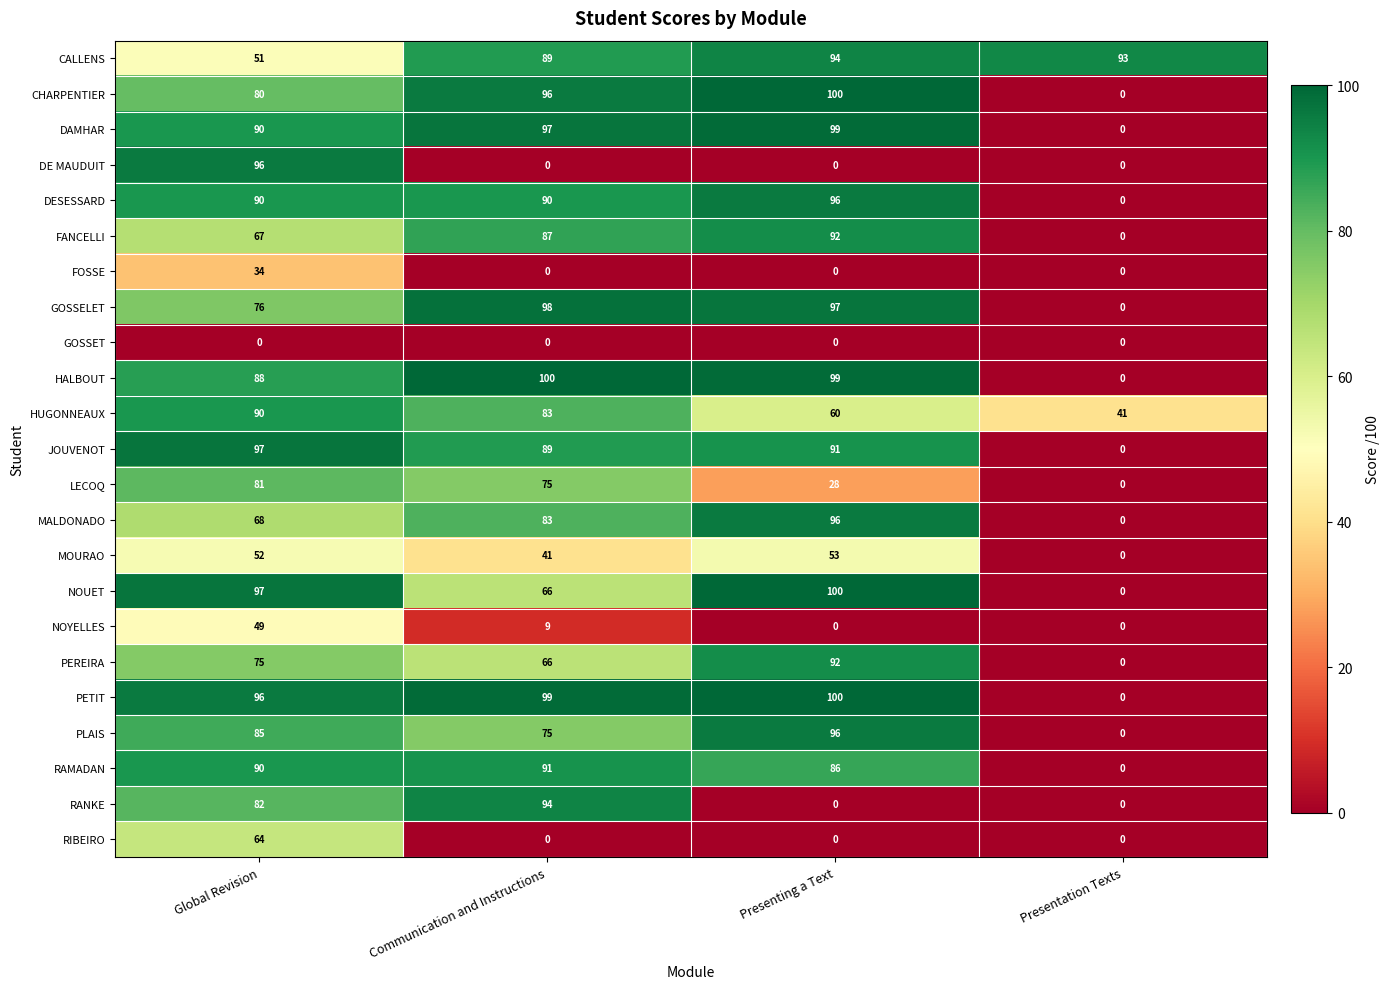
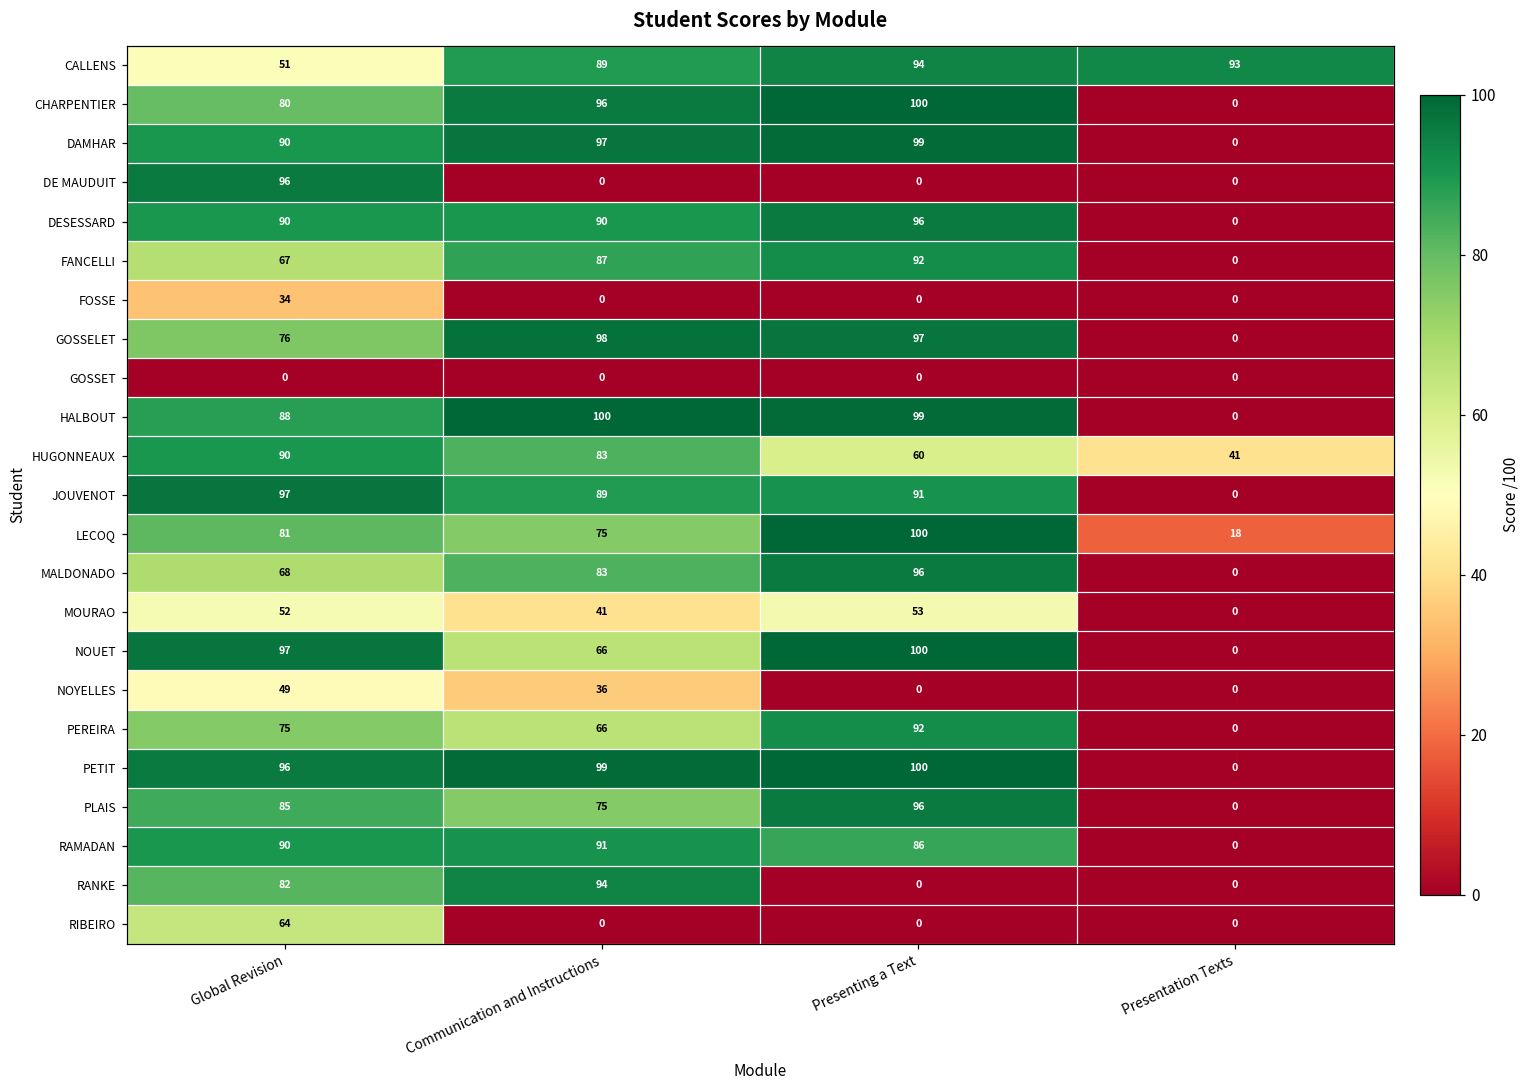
  {
    "CALLENS": {
      "Global Revision": 51,
      "Communication and Instructions": 89,
      "Presenting a Text": 94,
      "Presentation Texts": 93
    },
    "CHARPENTIER": {
      "Global Revision": 80,
      "Communication and Instructions": 96,
      "Presenting a Text": 100,
      "Presentation Texts": 0
    },
    "DAMHAR": {
      "Global Revision": 90,
      "Communication and Instructions": 97,
      "Presenting a Text": 99,
      "Presentation Texts": 0
    },
    "DE MAUDUIT": {
      "Global Revision": 96,
      "Communication and Instructions": 0,
      "Presenting a Text": 0,
      "Presentation Texts": 0
    },
    "DESESSARD": {
      "Global Revision": 90,
      "Communication and Instructions": 90,
      "Presenting a Text": 96,
      "Presentation Texts": 0
    },
    "FANCELLI": {
      "Global Revision": 67,
      "Communication and Instructions": 87,
      "Presenting a Text": 92,
      "Presentation Texts": 0
    },
    "FOSSE": {
      "Global Revision": 34,
      "Communication and Instructions": 0,
      "Presenting a Text": 0,
      "Presentation Texts": 0
    },
    "GOSSELET": {
      "Global Revision": 76,
      "Communication and Instructions": 98,
      "Presenting a Text": 97,
      "Presentation Texts": 0
    },
    "GOSSET": {
      "Global Revision": 0,
      "Communication and Instructions": 0,
      "Presenting a Text": 0,
      "Presentation Texts": 0
    },
    "HALBOUT": {
      "Global Revision": 88,
      "Communication and Instructions": 100,
      "Presenting a Text": 99,
      "Presentation Texts": 0
    },
    "HUGONNEAUX": {
      "Global Revision": 90,
      "Communication and Instructions": 83,
      "Presenting a Text": 60,
      "Presentation Texts": 41
    },
    "JOUVENOT": {
      "Global Revision": 97,
      "Communication and Instructions": 89,
      "Presenting a Text": 91,
      "Presentation Texts": 0
    },
    "LECOQ": {
      "Global Revision": 81,
      "Communication and Instructions": 75,
-     "Presenting a Text": 28,
-     "Presentation Texts": 0
+     "Presenting a Text": 100,
+     "Presentation Texts": 18
    },
    "MALDONADO": {
      "Global Revision": 68,
      "Communication and Instructions": 83,
      "Presenting a Text": 96,
      "Presentation Texts": 0
    },
    "MOURAO": {
      "Global Revision": 52,
      "Communication and Instructions": 41,
      "Presenting a Text": 53,
      "Presentation Texts": 0
    },
    "NOUET": {
      "Global Revision": 97,
      "Communication and Instructions": 66,
      "Presenting a Text": 100,
      "Presentation Texts": 0
    },
    "NOYELLES": {
      "Global Revision": 49,
-     "Communication and Instructions": 9,
+     "Communication and Instructions": 36,
      "Presenting a Text": 0,
      "Presentation Texts": 0
    },
    "PEREIRA": {
      "Global Revision": 75,
      "Communication and Instructions": 66,
      "Presenting a Text": 92,
      "Presentation Texts": 0
    },
    "PETIT": {
      "Global Revision": 96,
      "Communication and Instructions": 99,
      "Presenting a Text": 100,
      "Presentation Texts": 0
    },
    "PLAIS": {
      "Global Revision": 85,
      "Communication and Instructions": 75,
      "Presenting a Text": 96,
      "Presentation Texts": 0
    },
    "RAMADAN": {
      "Global Revision": 90,
      "Communication and Instructions": 91,
      "Presenting a Text": 86,
      "Presentation Texts": 0
    },
    "RANKE": {
      "Global Revision": 82,
      "Communication and Instructions": 94,
      "Presenting a Text": 0,
      "Presentation Texts": 0
    },
    "RIBEIRO": {
      "Global Revision": 64,
      "Communication and Instructions": 0,
      "Presenting a Text": 0,
      "Presentation Texts": 0
    }
  }
